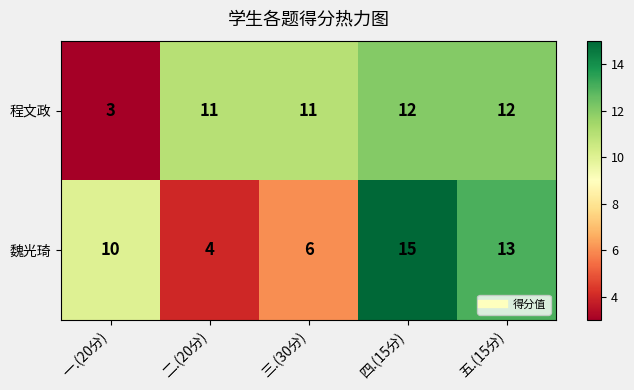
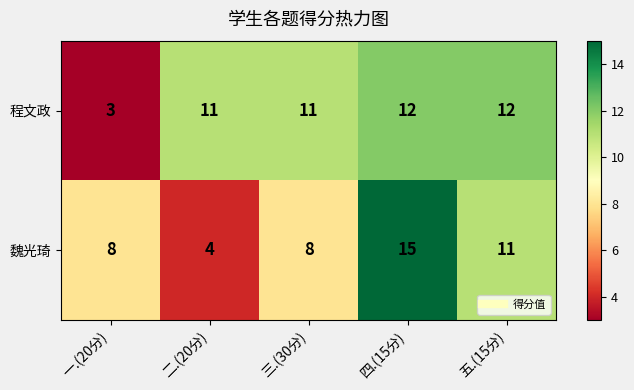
  {
    "程文政": {
      "一.(20分)": 3,
      "二.(20分)": 11,
      "三.(30分)": 11,
      "四.(15分)": 12,
      "五.(15分)": 12
    },
    "魏光琦": {
-     "一.(20分)": 10,
+     "一.(20分)": 8,
      "二.(20分)": 4,
-     "三.(30分)": 6,
+     "三.(30分)": 8,
      "四.(15分)": 15,
-     "五.(15分)": 13
+     "五.(15分)": 11
    }
  }
